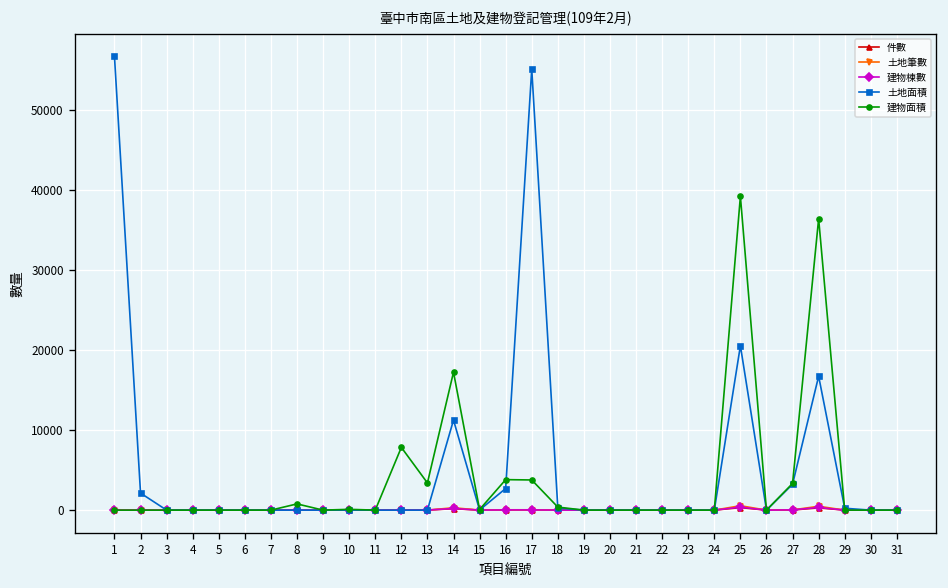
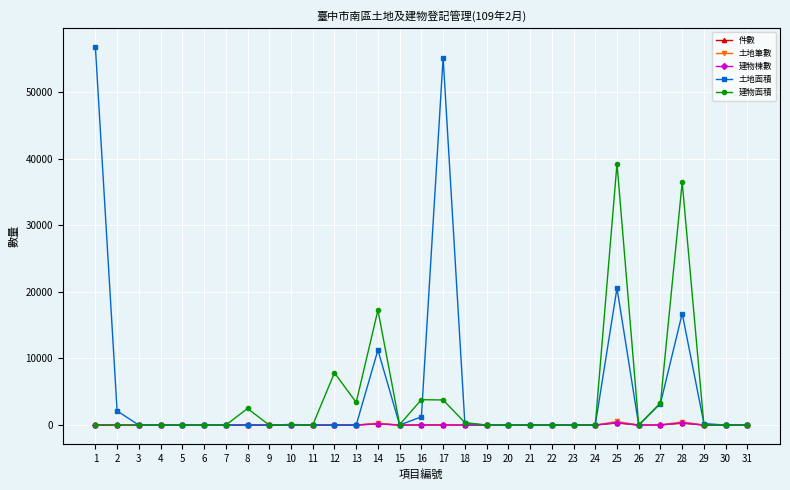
  {
    "土地面積": {
      "1": 57000,
      "2": 2000,
      "14": 11000,
-     "16": 3000,
+     "16": 1000,
      "17": 55000,
      "25": 21000,
      "28": 17000
    },
    "建物面積": {
-     "8": 1000,
+     "8": 2000,
      "12": 8000,
      "13": 3000,
      "14": 17000,
      "16": 4000,
      "17": 4000,
      "25": 39000,
      "28": 36000
    }
  }
